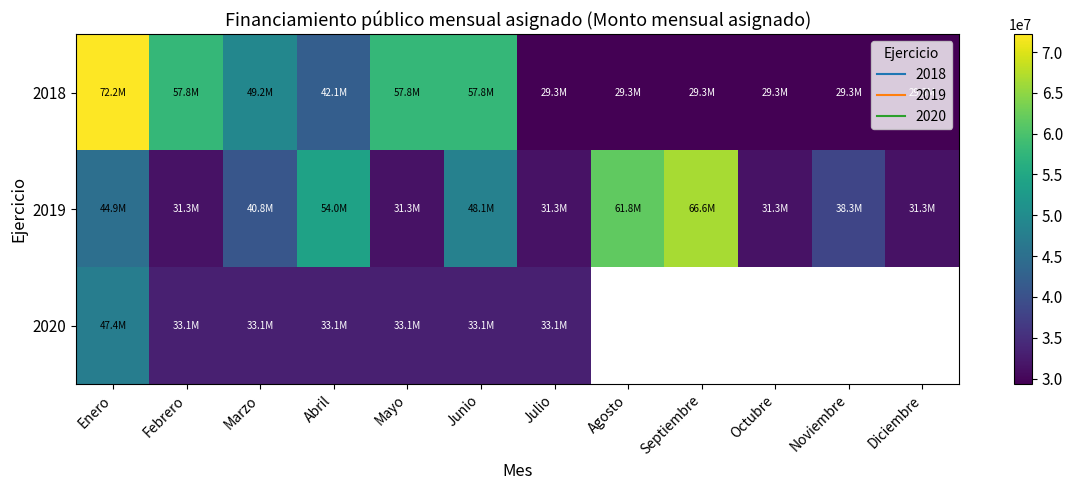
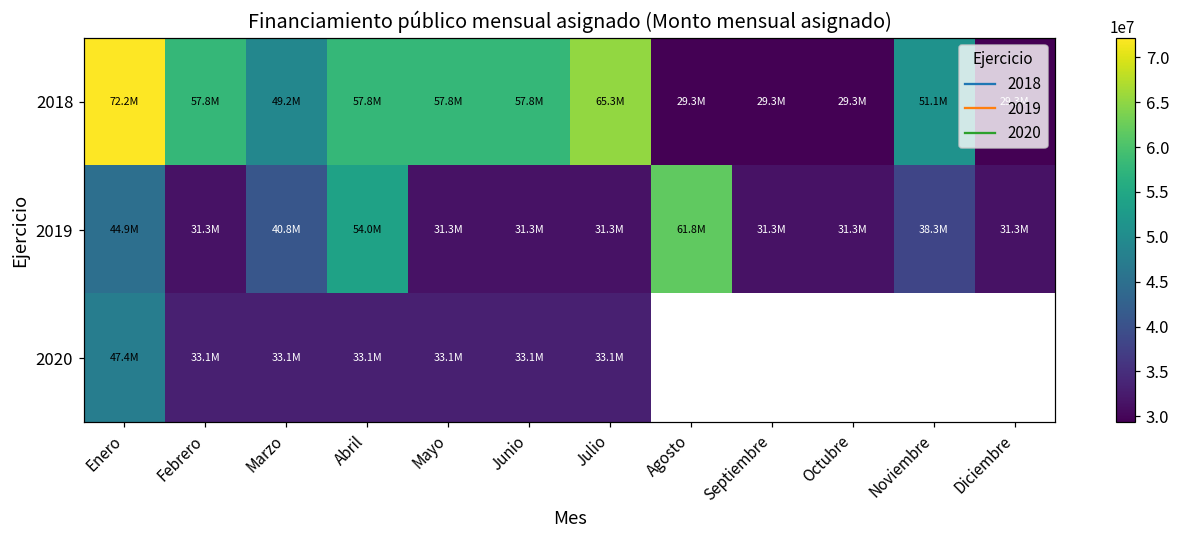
  {
    "2018": {
      "Enero": "72.2M",
      "Febrero": "57.8M",
      "Marzo": "49.2M",
-     "Abril": "42.1M",
+     "Abril": "57.8M",
      "Mayo": "57.8M",
      "Junio": "57.8M",
-     "Julio": "29.3M",
+     "Julio": "65.3M",
      "Agosto": "29.3M",
      "Septiembre": "29.3M",
      "Octubre": "29.3M",
-     "Noviembre": "29.3M"
+     "Noviembre": "51.1M"
    },
    "2019": {
      "Enero": "44.9M",
      "Febrero": "31.3M",
      "Marzo": "40.8M",
      "Abril": "54.0M",
      "Mayo": "31.3M",
-     "Junio": "48.1M",
+     "Junio": "31.3M",
      "Julio": "31.3M",
      "Agosto": "61.8M",
-     "Septiembre": "66.6M",
+     "Septiembre": "31.3M",
      "Octubre": "31.3M",
      "Noviembre": "38.3M",
      "Diciembre": "31.3M"
    },
    "2020": {
      "Enero": "47.4M",
      "Febrero": "33.1M",
      "Marzo": "33.1M",
      "Abril": "33.1M",
      "Mayo": "33.1M",
      "Junio": "33.1M",
      "Julio": "33.1M"
    }
  }
